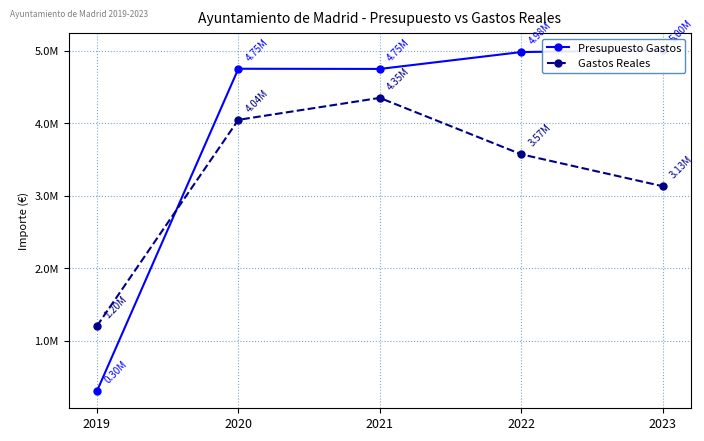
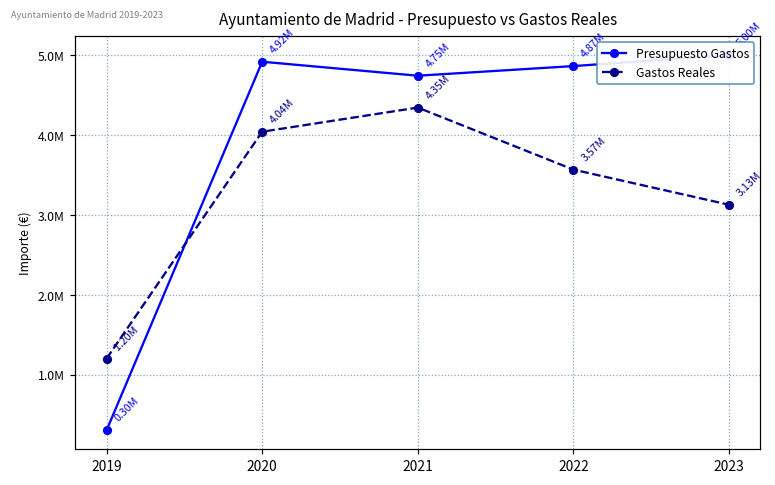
  {
    "Presupuesto Gastos": {
      "2019": "0.30M",
-     "2020": "4.75M",
+     "2020": "4.92M",
      "2021": "4.75M",
-     "2022": "5000000"
+     "2022": "4900000"
    },
    "Gastos Reales": {
      "2019": "1.20M",
      "2020": "4.04M",
      "2021": "4.35M",
      "2022": "3.57M",
      "2023": "3.13M"
    }
  }
